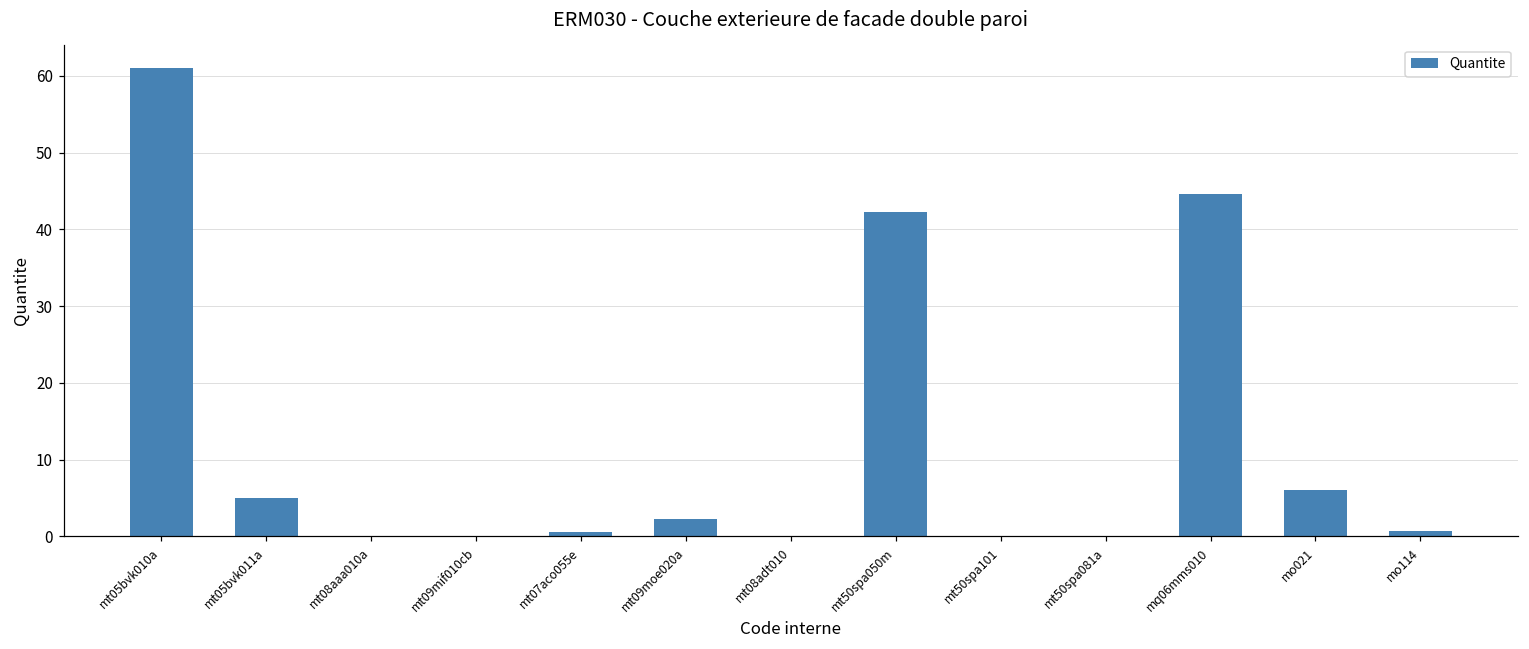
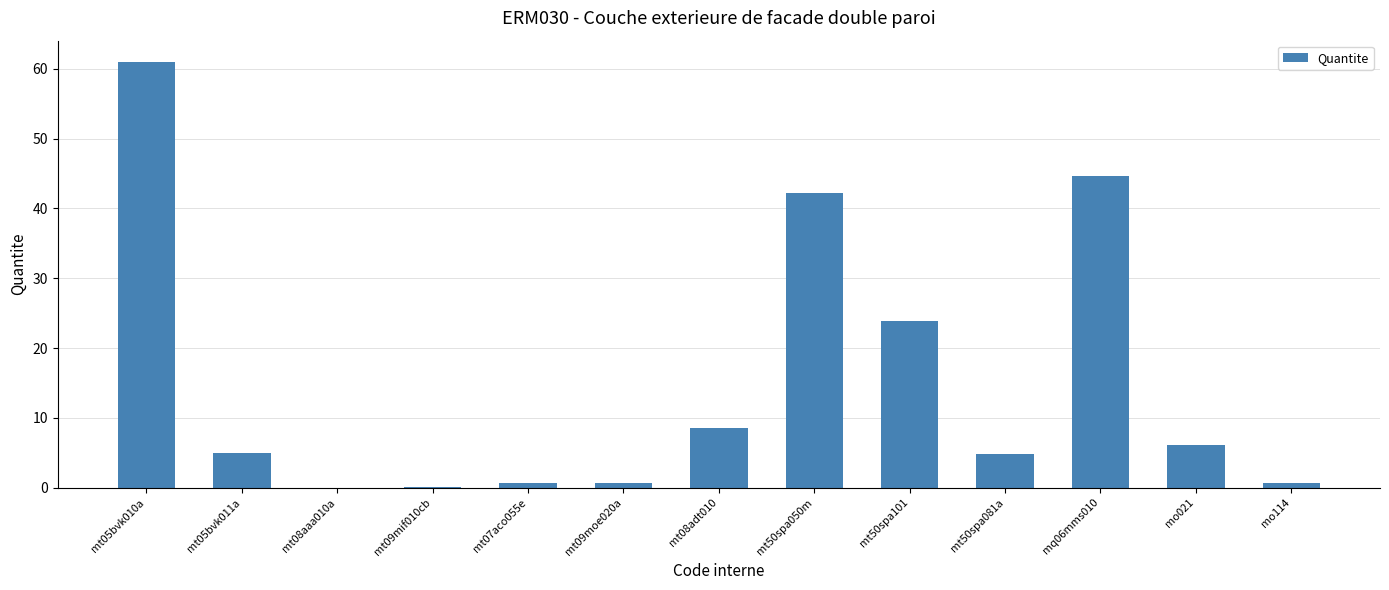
  {
    "mt05bvk010a": 61,
    "mt05bvk011a": 5,
    "mt07aco055e": 1,
-   "mt09moe020a": 2,
-   "mt08adt010": 0,
+   "mt09moe020a": 1,
+   "mt08adt010": 9,
    "mt50spa050m": 42,
-   "mt50spa101": 0,
-   "mt50spa081a": 0,
+   "mt50spa101": 24,
+   "mt50spa081a": 5,
    "mq06mms010": 45,
    "mo021": 6,
    "mo114": 1
  }
